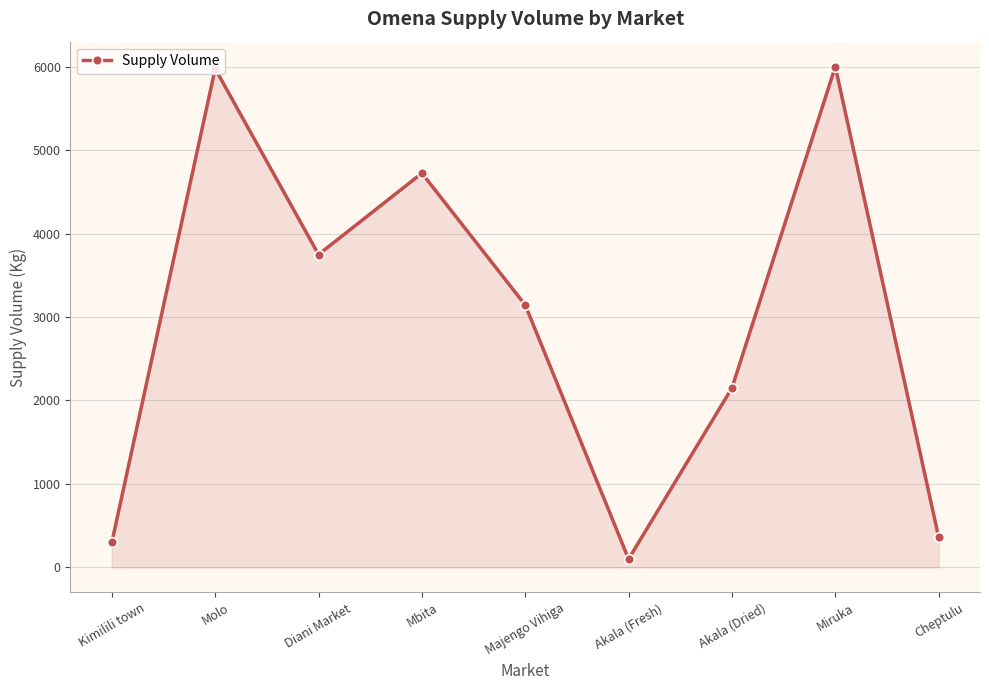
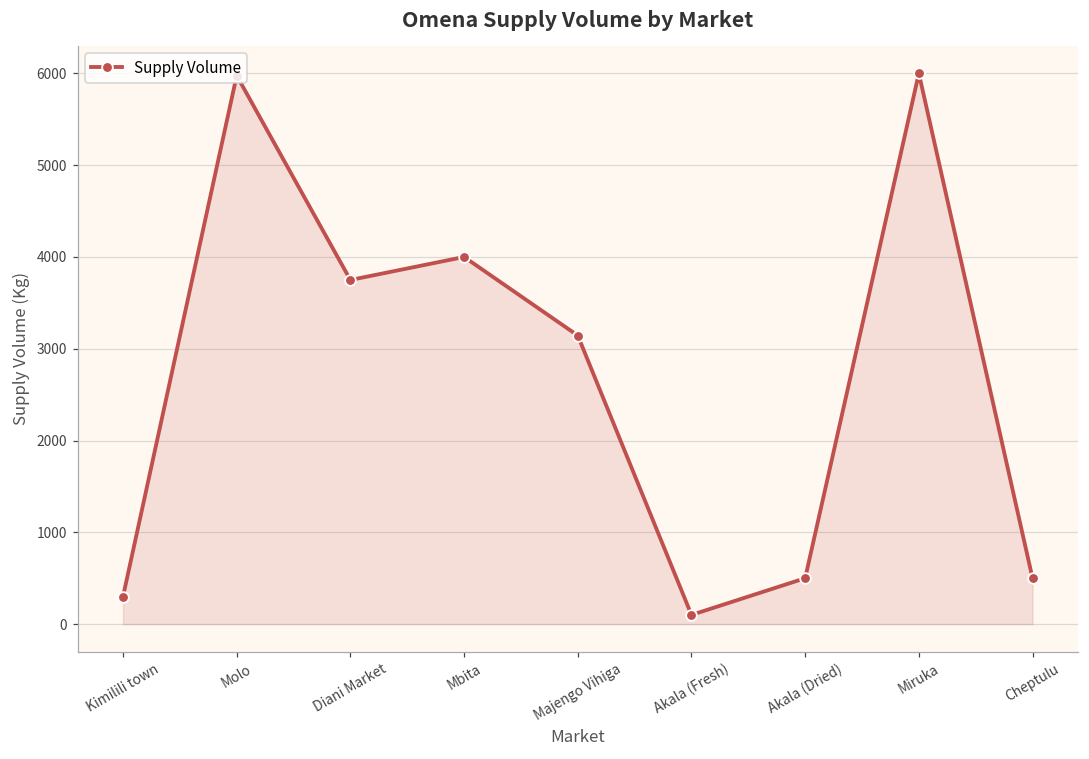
  {
    "Kimilili town": 300,
    "Diani Market": 3700,
-   "Mbita": 4700,
+   "Mbita": 4000,
    "Majengo Vihiga": 3100,
    "Akala (Fresh)": 100,
-   "Akala (Dried)": 2200,
+   "Akala (Dried)": 500,
    "Miruka": 6000,
-   "Cheptulu": 400
+   "Cheptulu": 500
  }
